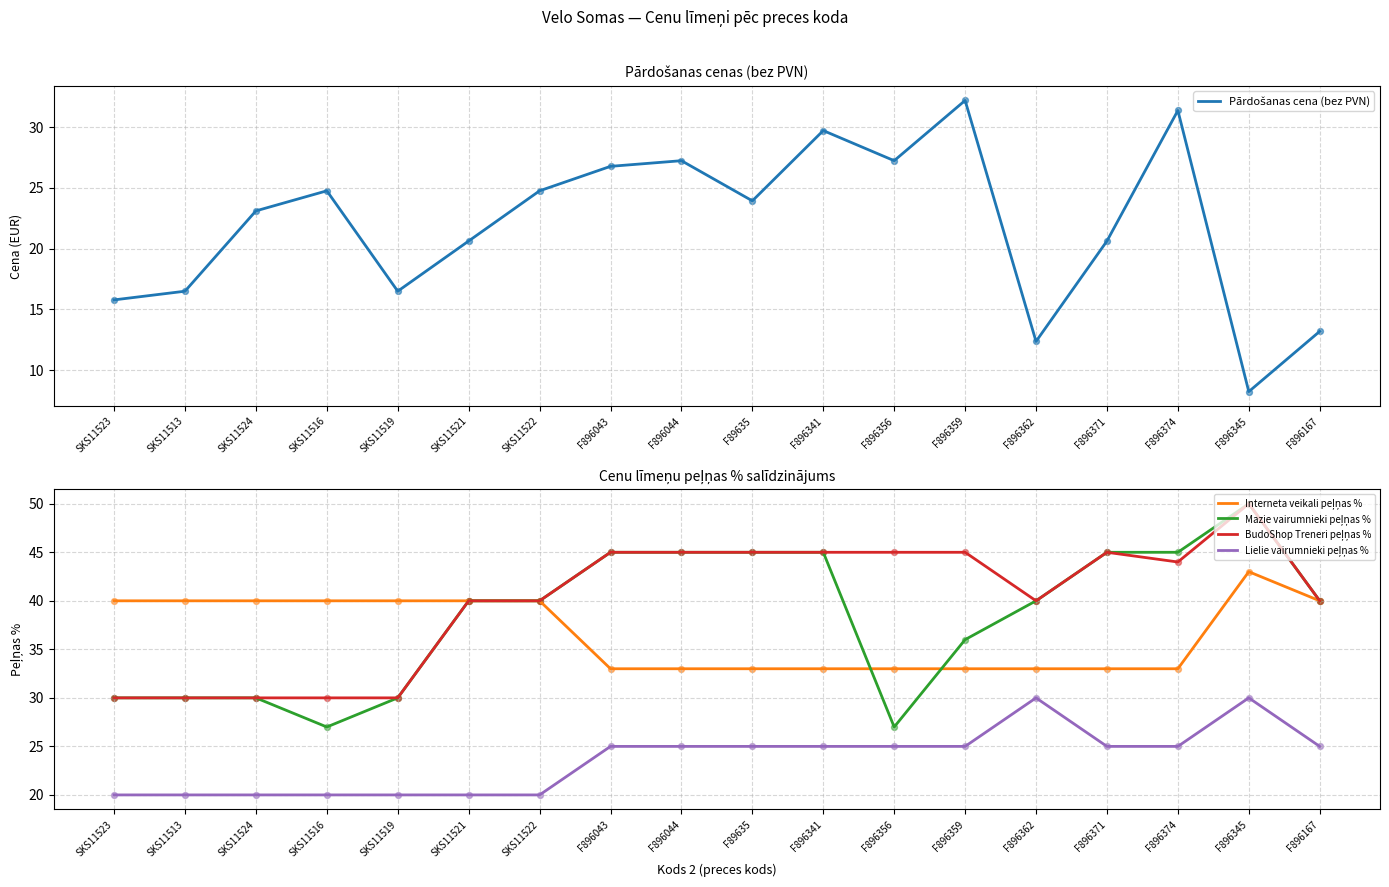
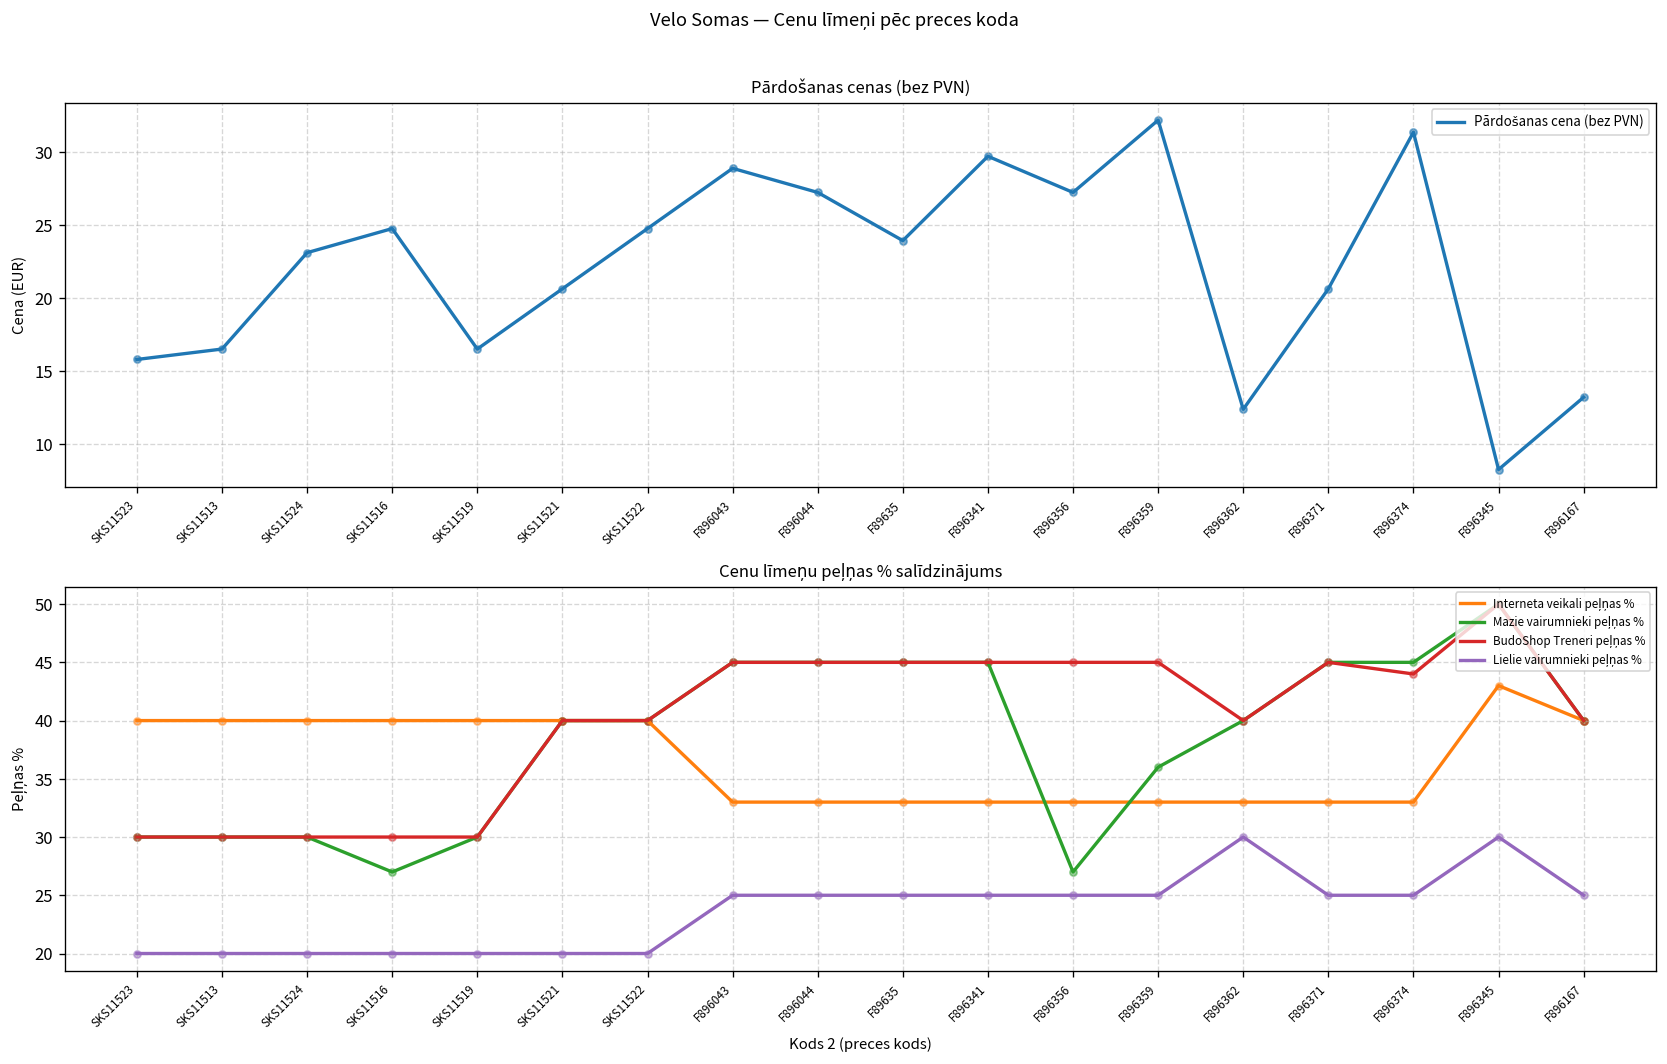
  {
    "Pārdošanas cenas (bez PVN)": {
      "SKS11523": 15.8,
      "SKS11513": 16.5,
      "SKS11524": 23.1,
      "SKS11516": 24.8,
      "SKS11519": 16.5,
      "SKS11521": 20.6,
      "SKS11522": 24.8,
-     "F896043": 26.8,
+     "F896043": 28.9,
      "F896044": 27.2,
      "F89635": 23.9,
      "F896341": 29.7,
      "F896356": 27.2,
      "F896359": 32.2,
      "F896362": 12.4,
      "F896371": 20.6,
      "F896374": 31.4,
      "F896345": 8.2,
      "F896167": 13.2
    },
    "Cenu līmeņu peļņas % salīdzinājums": {
      "Interneta veikali peļņas %": {
        "SKS11523": 40,
        "SKS11513": 40,
        "SKS11524": 40,
        "SKS11516": 40,
        "SKS11519": 40,
        "F896043": 33,
        "F896044": 33,
        "F89635": 33,
        "F896341": 33,
        "F896356": 33,
        "F896359": 33,
        "F896362": 33,
        "F896371": 33,
        "F896374": 33,
        "F896345": 43
      },
      "Mazie vairumnieki peļņas %": {
        "SKS11516": 27,
        "F896356": 27,
        "F896359": 36,
        "F896374": 45
      },
      "BudoShop Treneri peļņas %": {
        "SKS11516": 30,
        "F896356": 45,
        "F896359": 45,
        "F896374": 44
      },
      "Lielie vairumnieki peļņas %": {
        "SKS11523": 20,
        "SKS11513": 20,
        "SKS11524": 20,
        "SKS11516": 20,
        "SKS11519": 20,
        "SKS11521": 20,
        "SKS11522": 20,
        "F896043": 25,
        "F896044": 25,
        "F89635": 25,
        "F896341": 25,
        "F896356": 25,
        "F896359": 25,
        "F896362": 30,
        "F896371": 25,
        "F896374": 25,
        "F896345": 30,
        "F896167": 25
      }
    }
  }
